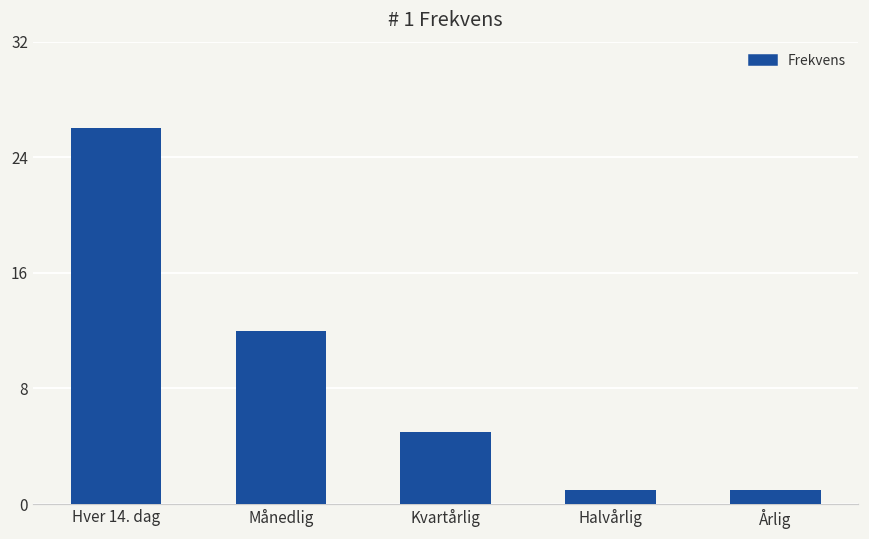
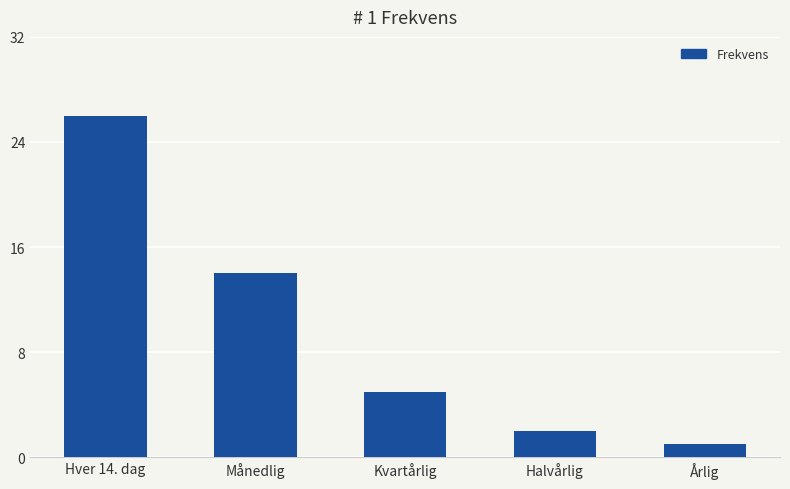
  {
    "Hver 14. dag": 26,
-   "Månedlig": 12,
+   "Månedlig": 14,
    "Kvartårlig": 5,
-   "Halvårlig": 1,
+   "Halvårlig": 2,
    "Årlig": 1
  }
